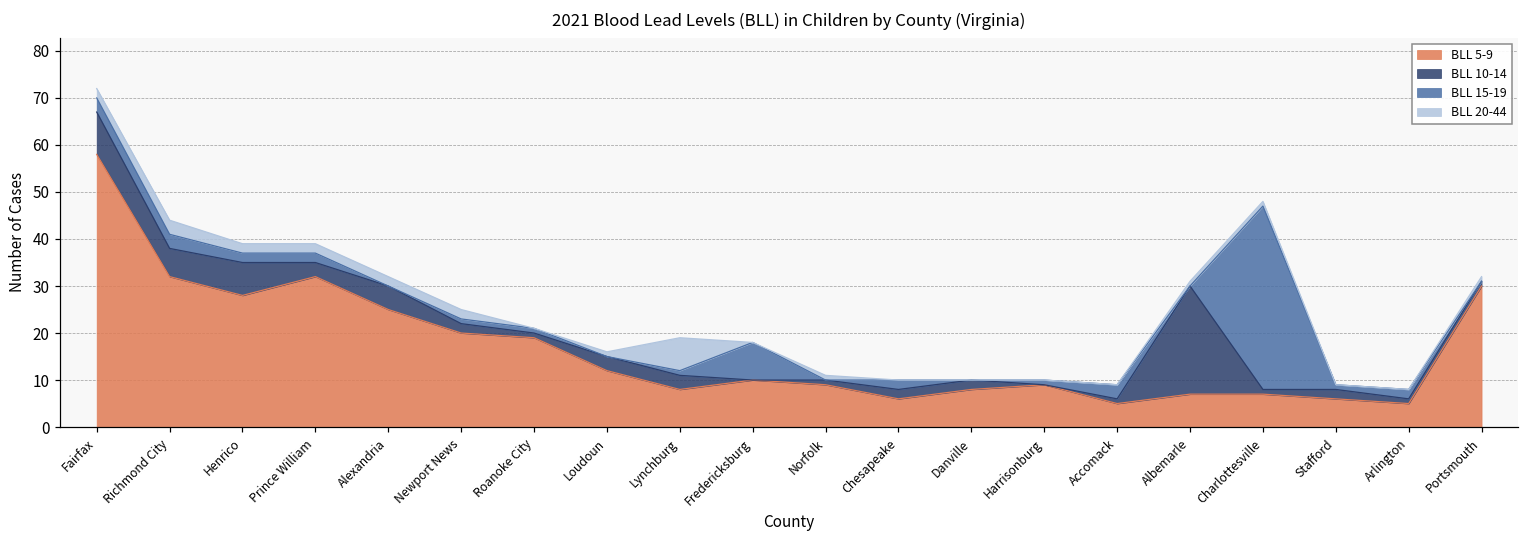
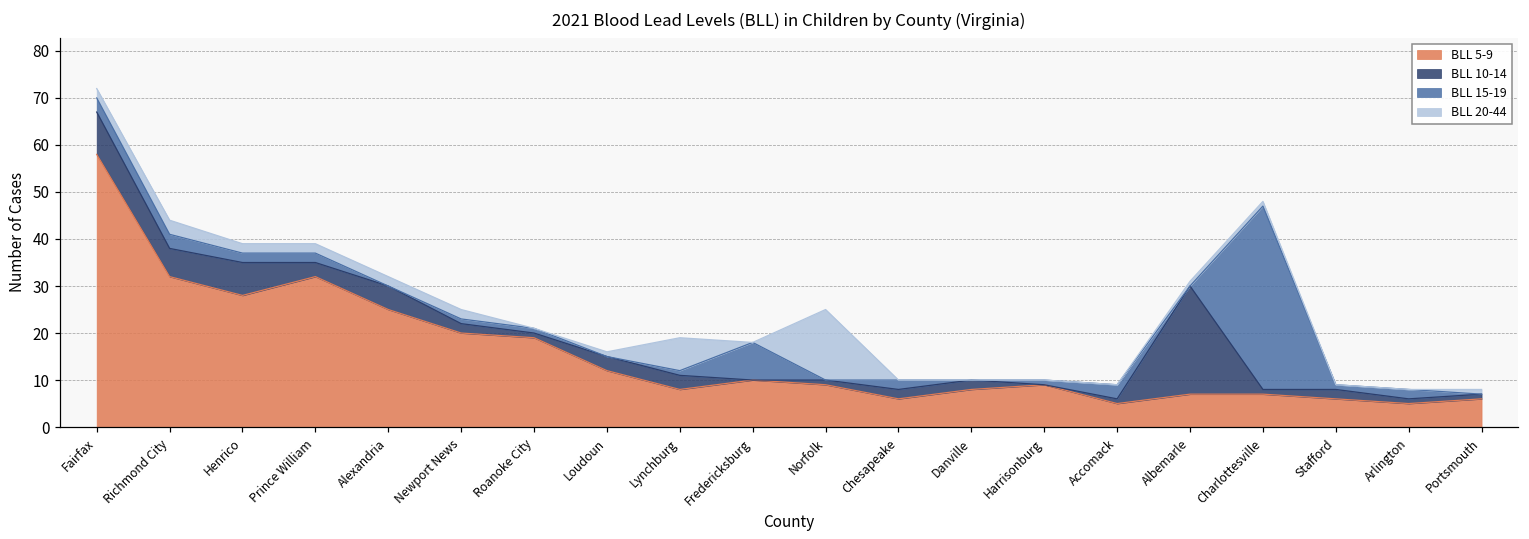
  {
    "BLL 5-9": {
      "Fairfax": 58,
      "Richmond City": 32,
      "Henrico": 28,
      "Prince William": 32,
      "Alexandria": 25,
      "Newport News": 20,
      "Roanoke City": 19,
      "Loudoun": 12,
      "Lynchburg": 8,
      "Norfolk": 9,
      "Chesapeake": 6,
      "Danville": 8,
      "Accomack": 5,
      "Albemarle": 7,
      "Charlottesville": 7,
      "Stafford": 6,
      "Arlington": 5,
-     "Portsmouth": 30
+     "Portsmouth": 6
    },
    "BLL 10-14": {
      "Fairfax": 9,
      "Richmond City": 6,
      "Henrico": 7,
      "Prince William": 3,
      "Newport News": 2,
      "Roanoke City": 1,
      "Lynchburg": 3,
      "Chesapeake": 2,
      "Accomack": 1,
      "Charlottesville": 1,
      "Stafford": 2,
      "Arlington": 1
    },
    "BLL 15-19": {
      "Fairfax": 3,
      "Richmond City": 3,
      "Henrico": 2,
      "Prince William": 2,
      "Newport News": 1,
      "Lynchburg": 1,
      "Charlottesville": 39
    },
    "BLL 20-44": {
      "Fairfax": 2,
      "Richmond City": 3,
      "Henrico": 2,
      "Prince William": 2,
      "Alexandria": 2,
      "Newport News": 2,
      "Loudoun": 1,
      "Lynchburg": 7,
-     "Norfolk": 1,
+     "Norfolk": 15,
      "Albemarle": 1,
      "Charlottesville": 1,
      "Portsmouth": 1
    }
  }
